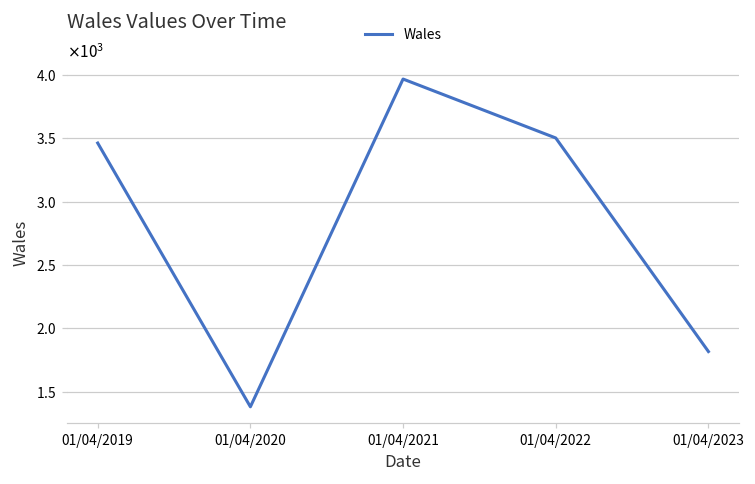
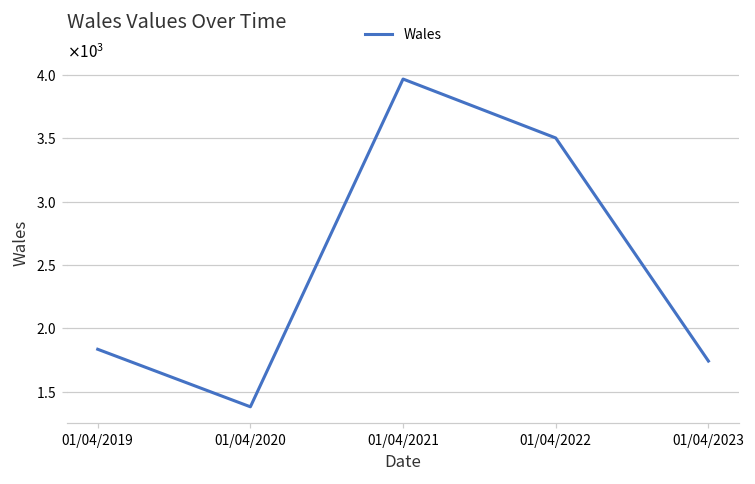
  {
-   "01/04/2019": 3460,
+   "01/04/2019": 1840,
    "01/04/2020": 1380,
    "01/04/2021": 3970,
    "01/04/2022": 3500,
-   "01/04/2023": 1820
+   "01/04/2023": 1740
  }
